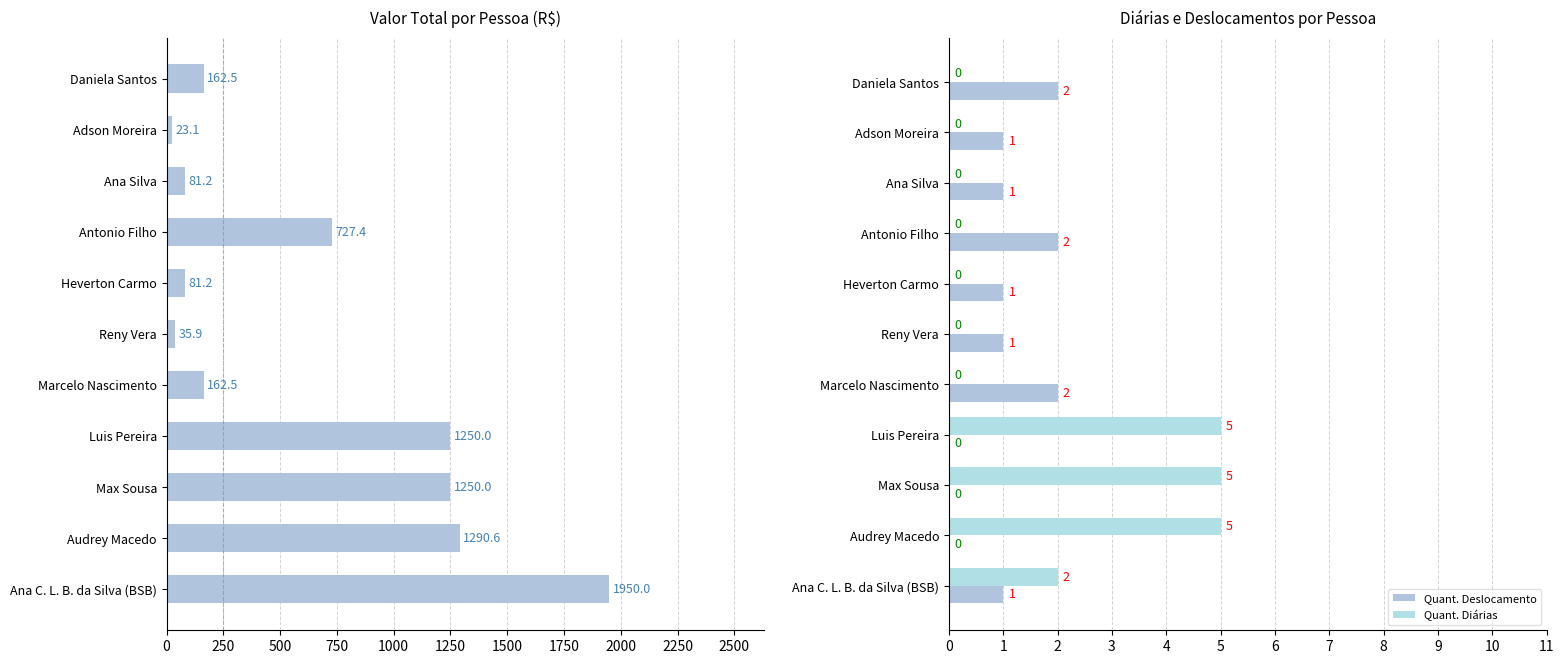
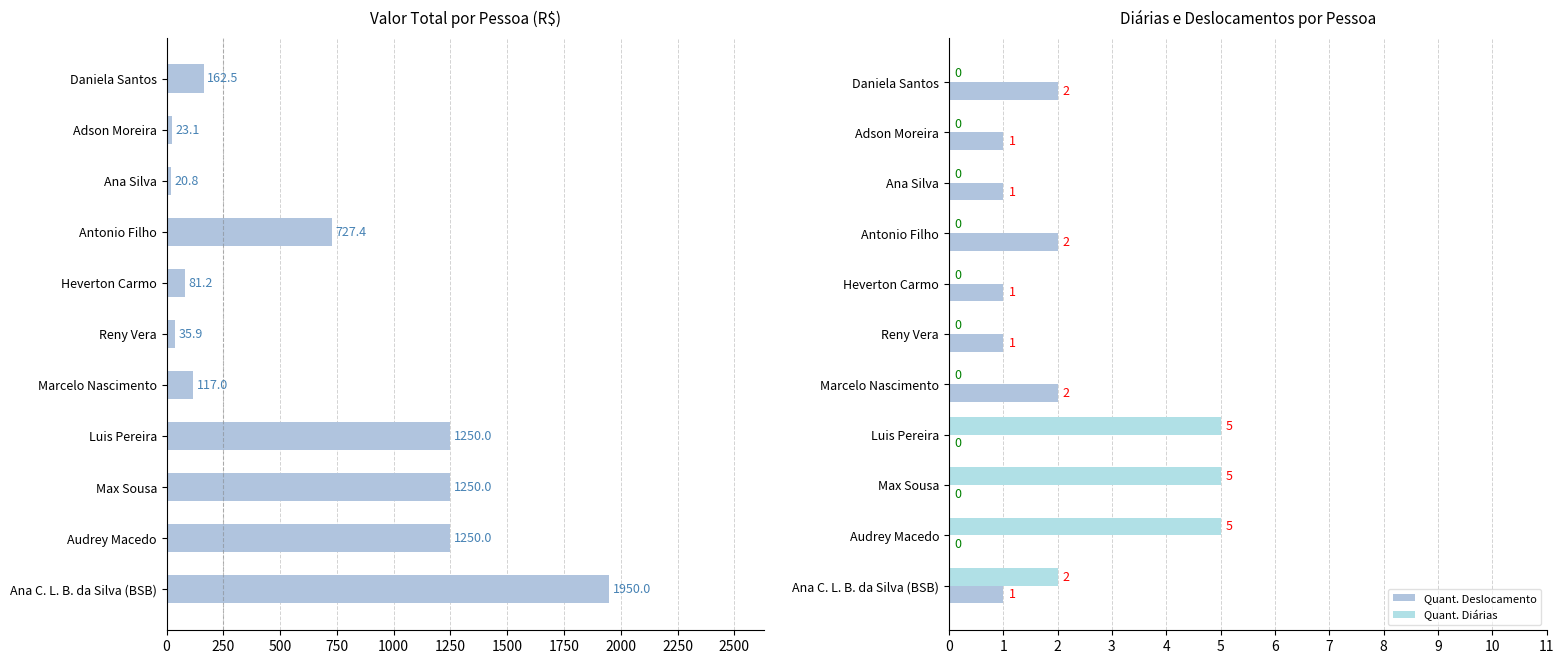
  {
    "Valor Total por Pessoa (R$)": {
      "Daniela Santos": 162.5,
      "Adson Moreira": 23.1,
-     "Ana Silva": 81.2,
+     "Ana Silva": 20.8,
      "Antonio Filho": 727.4,
      "Heverton Carmo": 81.2,
      "Reny Vera": 35.9,
-     "Marcelo Nascimento": 162.5,
+     "Marcelo Nascimento": 117.0,
      "Luis Pereira": 1250.0,
      "Max Sousa": 1250.0,
-     "Audrey Macedo": 1290.6,
+     "Audrey Macedo": 1250.0,
      "Ana C. L. B. da Silva (BSB)": 1950.0
    }
  }
